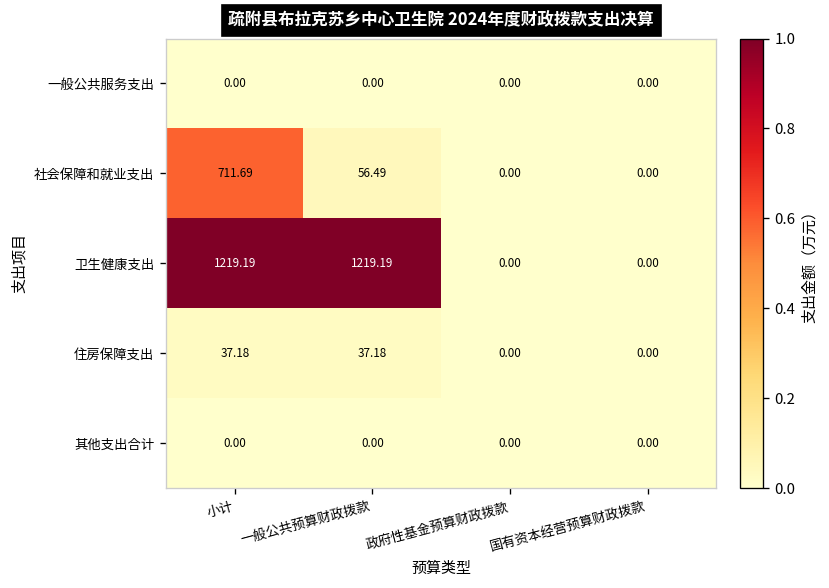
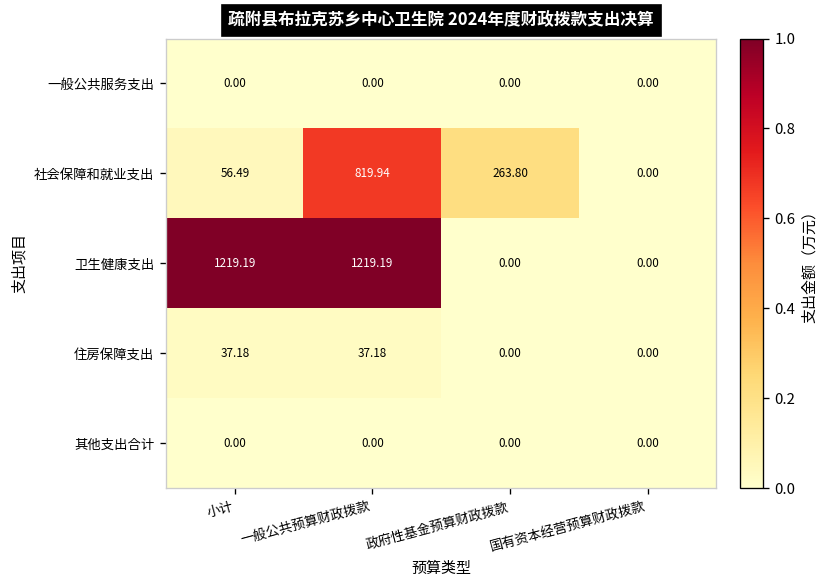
  {
    "一般公共服务支出": {
      "小计": 0.00,
      "一般公共预算财政拨款": 0.00,
      "政府性基金预算财政拨款": 0.00,
      "国有资本经营预算财政拨款": 0.00
    },
    "社会保障和就业支出": {
-     "小计": 711.69,
-     "一般公共预算财政拨款": 56.49,
-     "政府性基金预算财政拨款": 0.00,
+     "小计": 56.49,
+     "一般公共预算财政拨款": 819.94,
+     "政府性基金预算财政拨款": 263.80,
      "国有资本经营预算财政拨款": 0.00
    },
    "卫生健康支出": {
      "小计": 1219.19,
      "一般公共预算财政拨款": 1219.19,
      "政府性基金预算财政拨款": 0.00,
      "国有资本经营预算财政拨款": 0.00
    },
    "住房保障支出": {
      "小计": 37.18,
      "一般公共预算财政拨款": 37.18,
      "政府性基金预算财政拨款": 0.00,
      "国有资本经营预算财政拨款": 0.00
    },
    "其他支出合计": {
      "小计": 0.00,
      "一般公共预算财政拨款": 0.00,
      "政府性基金预算财政拨款": 0.00,
      "国有资本经营预算财政拨款": 0.00
    }
  }
